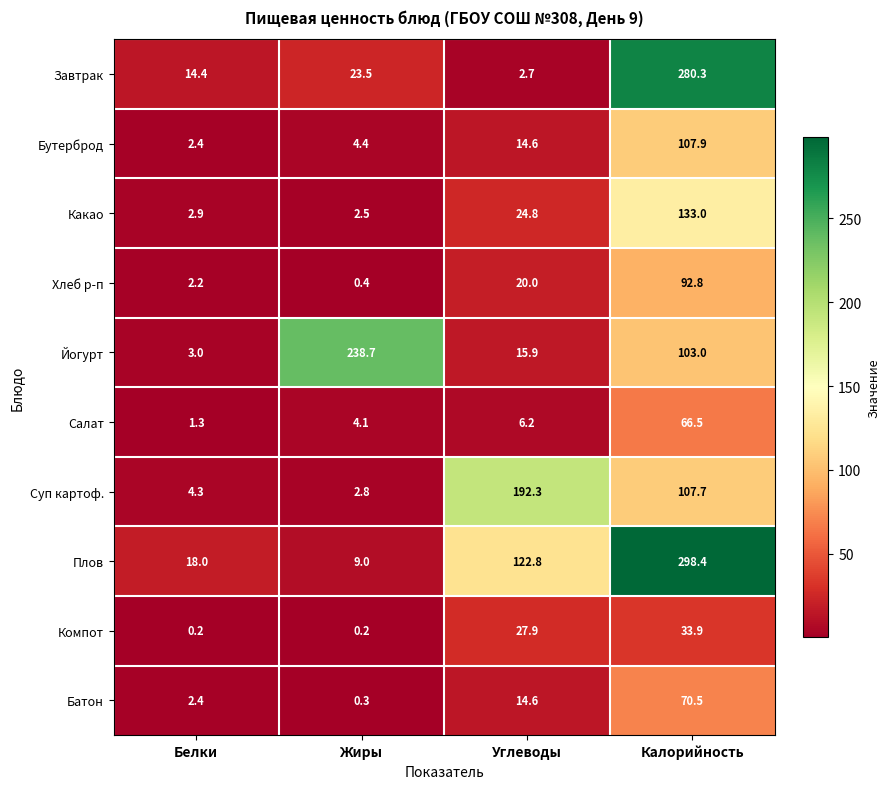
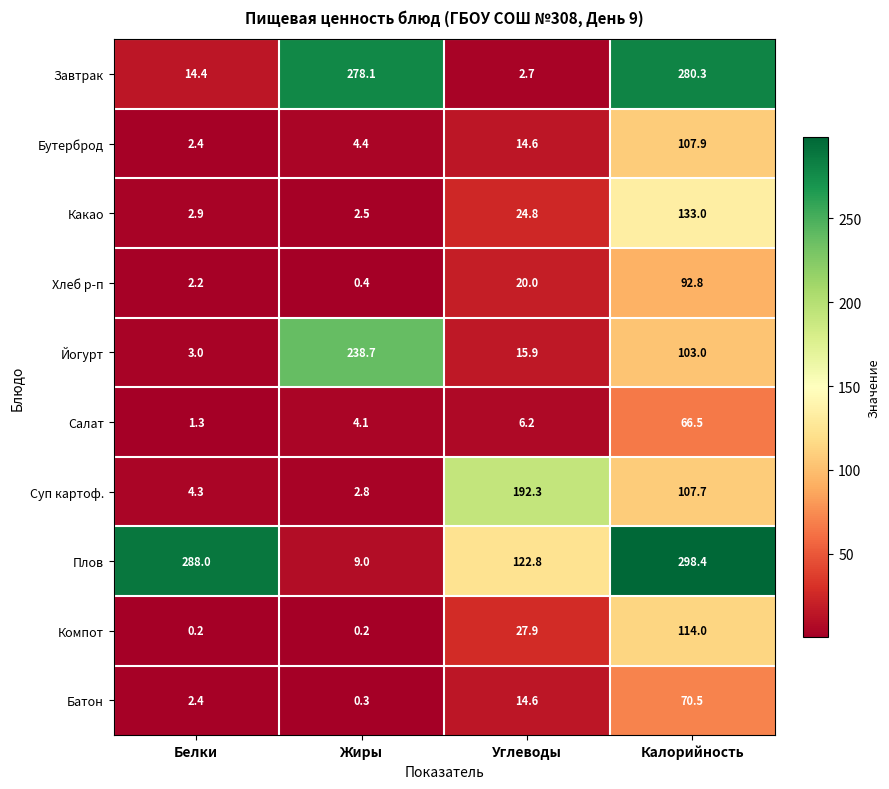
  {
    "Завтрак": {
      "Белки": 14.4,
-     "Жиры": 23.5,
+     "Жиры": 278.1,
      "Углеводы": 2.7,
      "Калорийность": 280.3
    },
    "Бутерброд": {
      "Белки": 2.4,
      "Жиры": 4.4,
      "Углеводы": 14.6,
      "Калорийность": 107.9
    },
    "Какао": {
      "Белки": 2.9,
      "Жиры": 2.5,
      "Углеводы": 24.8,
      "Калорийность": 133.0
    },
    "Хлеб р-п": {
      "Белки": 2.2,
      "Жиры": 0.4,
      "Углеводы": 20.0,
      "Калорийность": 92.8
    },
    "Йогурт": {
      "Белки": 3.0,
      "Жиры": 238.7,
      "Углеводы": 15.9,
      "Калорийность": 103.0
    },
    "Салат": {
      "Белки": 1.3,
      "Жиры": 4.1,
      "Углеводы": 6.2,
      "Калорийность": 66.5
    },
    "Суп картоф.": {
      "Белки": 4.3,
      "Жиры": 2.8,
      "Углеводы": 192.3,
      "Калорийность": 107.7
    },
    "Плов": {
-     "Белки": 18.0,
+     "Белки": 288.0,
      "Жиры": 9.0,
      "Углеводы": 122.8,
      "Калорийность": 298.4
    },
    "Компот": {
      "Белки": 0.2,
      "Жиры": 0.2,
      "Углеводы": 27.9,
-     "Калорийность": 33.9
+     "Калорийность": 114.0
    },
    "Батон": {
      "Белки": 2.4,
      "Жиры": 0.3,
      "Углеводы": 14.6,
      "Калорийность": 70.5
    }
  }
